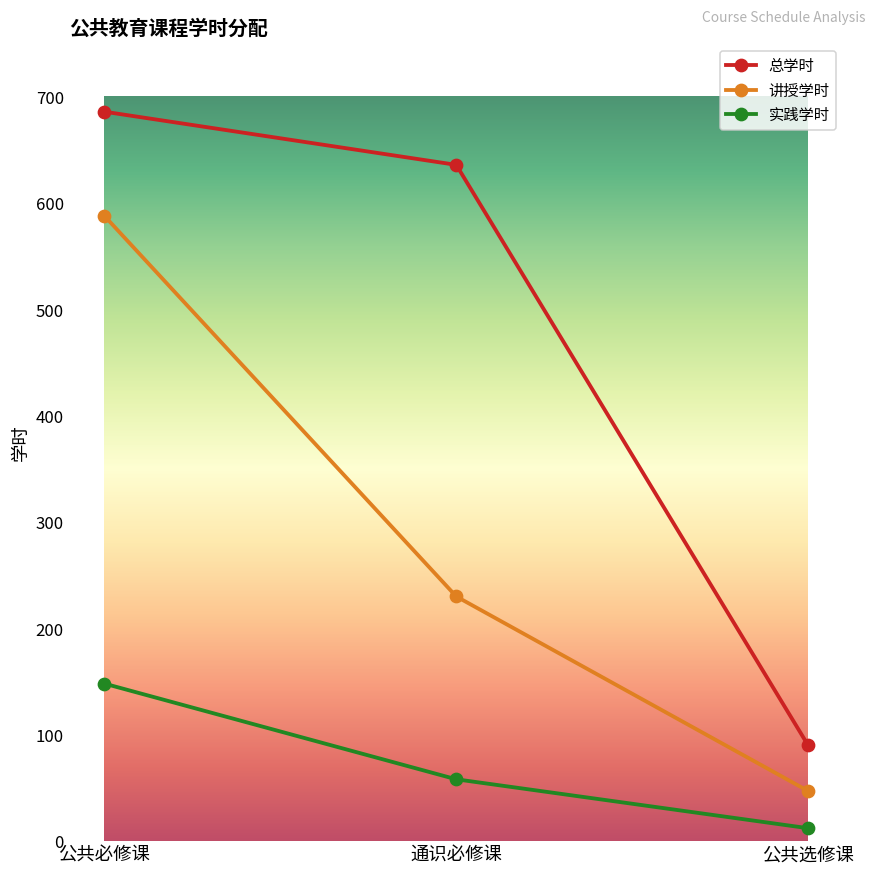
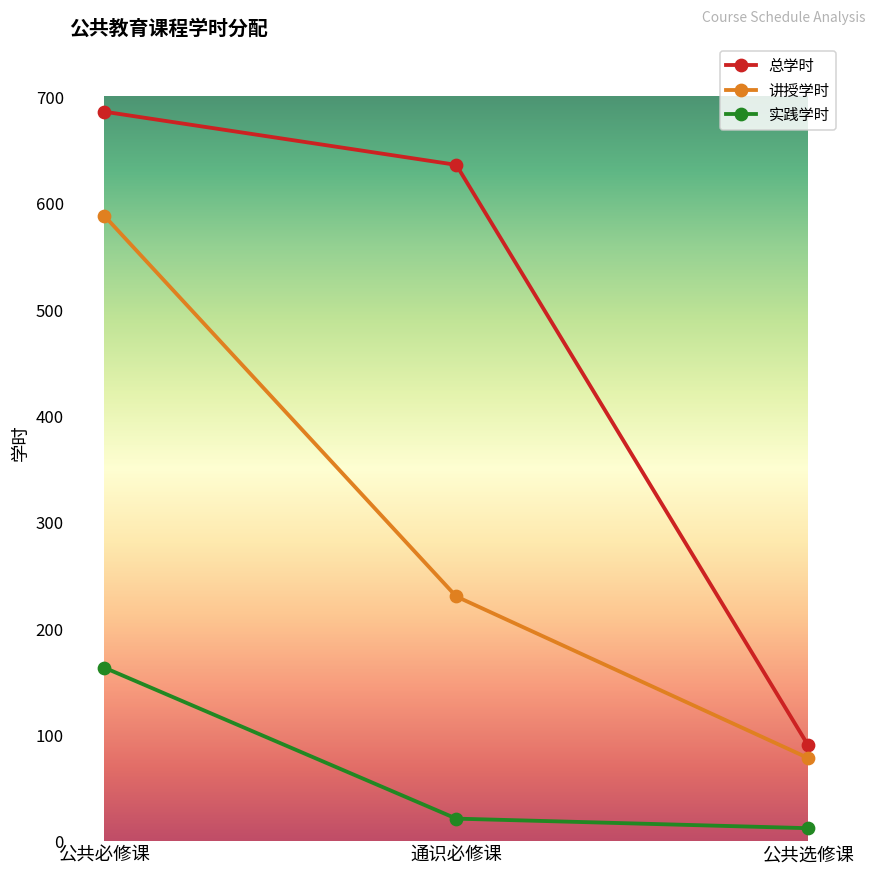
  {
    "总学时": {
      "公共必修课": 690,
      "通识必修课": 640,
      "公共选修课": 90
    },
    "讲授学时": {
      "公共必修课": 590,
      "通识必修课": 230,
-     "公共选修课": 50
+     "公共选修课": 80
    },
    "实践学时": {
-     "公共必修课": 150,
-     "通识必修课": 60,
+     "公共必修课": 160,
+     "通识必修课": 20,
      "公共选修课": 10
    }
  }
